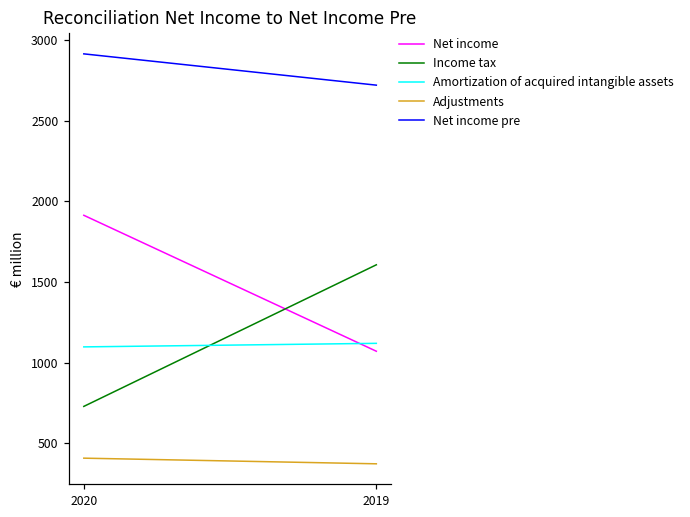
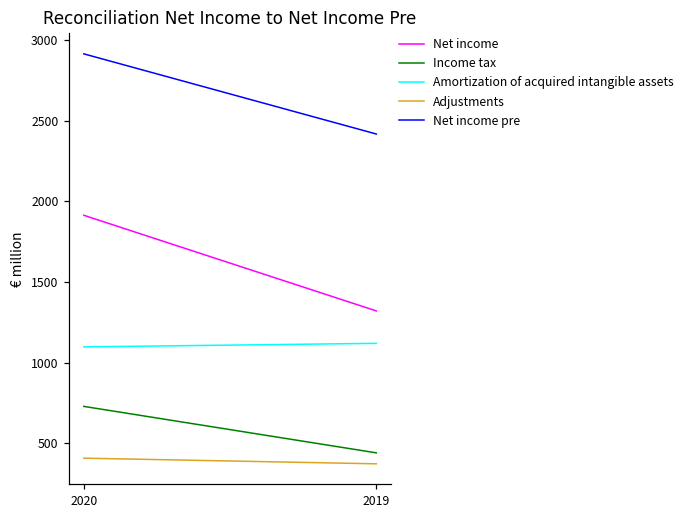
  {
    "Net income": {
      "2020": 1910,
-     "2019": 1070
+     "2019": 1320
    },
    "Income tax": {
      "2020": 730,
-     "2019": 1610
+     "2019": 440
    },
    "Amortization of acquired intangible assets": {
      "2020": 1100,
      "2019": 1120
    },
    "Adjustments": {
      "2020": 410,
      "2019": 370
    },
    "Net income pre": {
      "2020": 2910,
-     "2019": 2720
+     "2019": 2420
    }
  }
